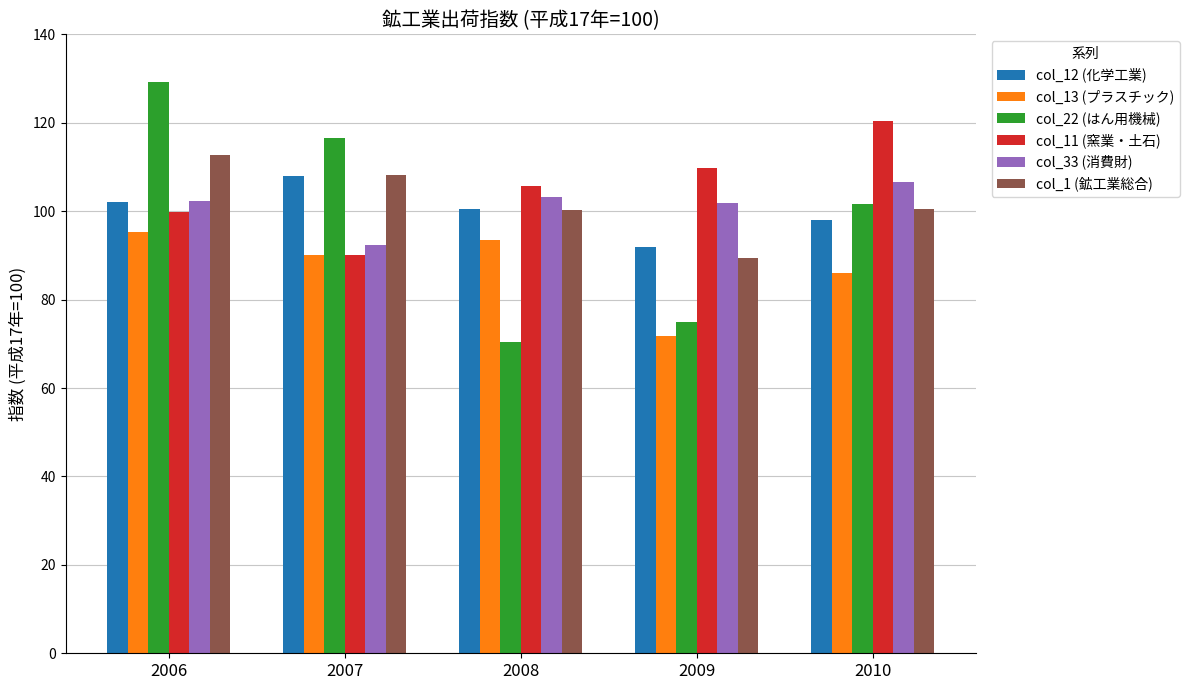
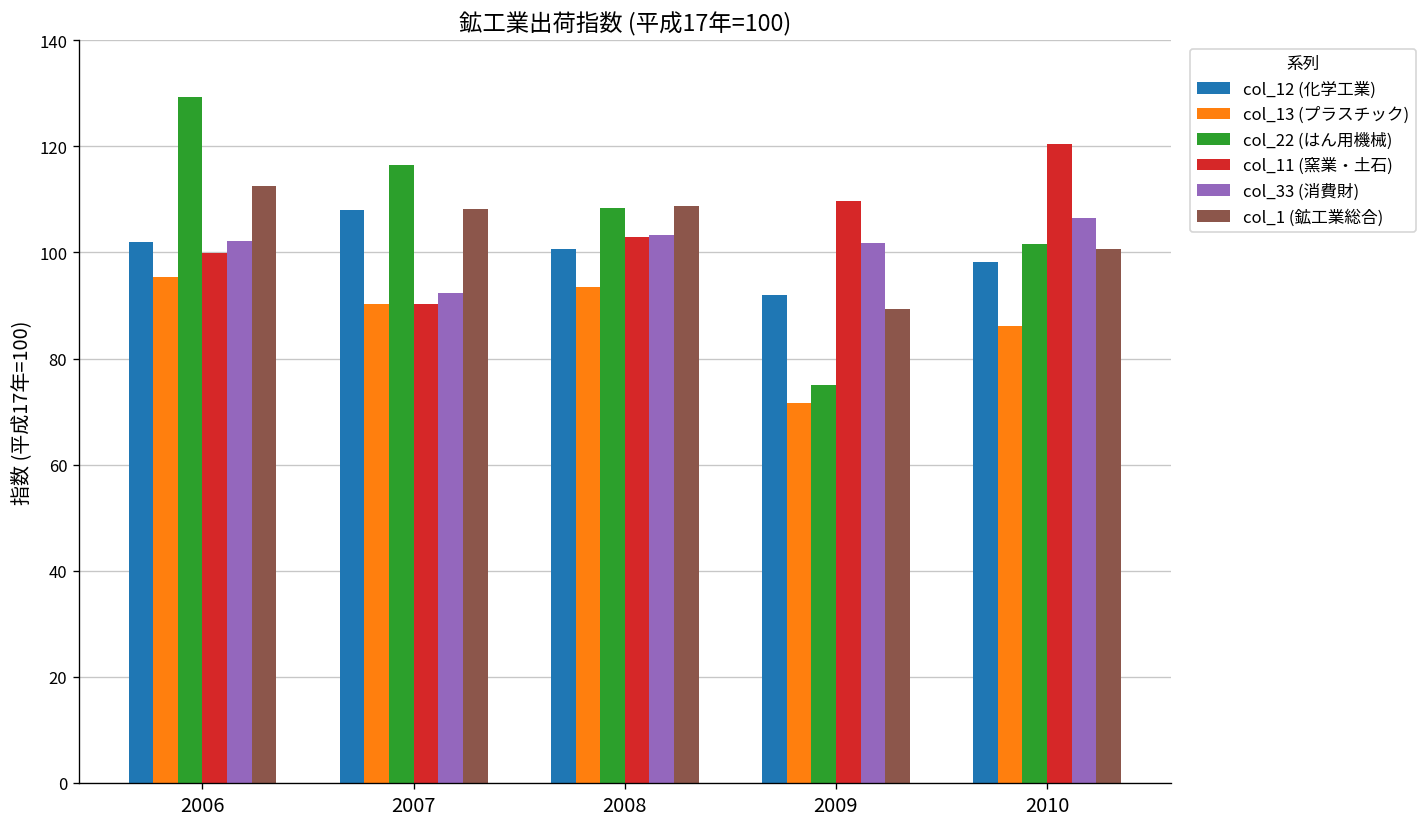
  {
    "col_12 (化学工業)": {
      "2006": 102,
      "2007": 108,
      "2008": 101,
      "2009": 92,
      "2010": 98
    },
    "col_13 (プラスチック)": {
      "2006": 95,
      "2007": 90,
      "2008": 94,
      "2009": 72,
      "2010": 86
    },
    "col_22 (はん用機械)": {
      "2006": 129,
      "2007": 117,
-     "2008": 70,
+     "2008": 108,
      "2009": 75,
      "2010": 102
    },
    "col_11 (窯業・土石)": {
      "2006": 100,
      "2007": 90,
-     "2008": 106,
+     "2008": 103,
      "2009": 110,
      "2010": 120
    },
    "col_33 (消費財)": {
      "2006": 102,
      "2007": 92,
      "2008": 103,
      "2009": 102,
      "2010": 107
    },
    "col_1 (鉱工業総合)": {
      "2006": 113,
      "2007": 108,
-     "2008": 100,
+     "2008": 109,
      "2009": 89,
      "2010": 101
    }
  }
